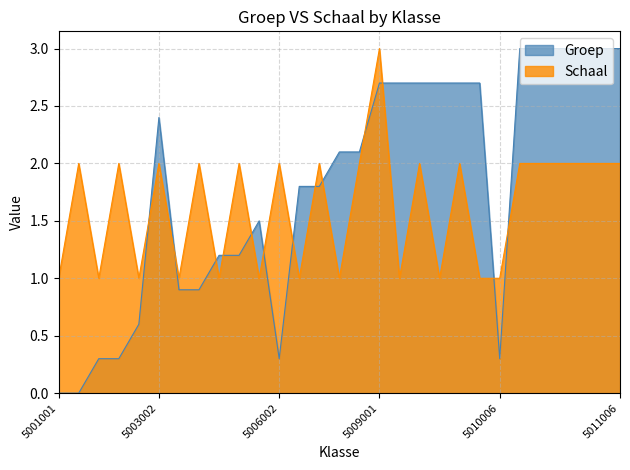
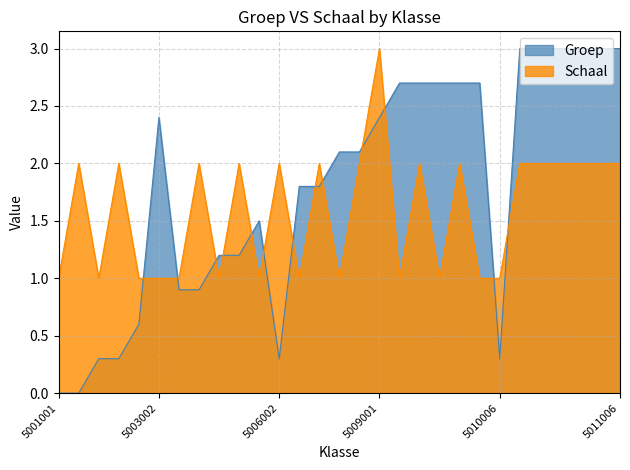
  {
    "Groep": {
      "5001001": 0.00,
      "5003002": 2.40,
      "5006002": 0.30,
-     "5009001": 2.70,
+     "5009001": 2.40,
      "5010006": 0.30,
      "5011006": 3.00
    },
    "Schaal": {
      "5001001": 1,
-     "5003002": 2,
+     "5003002": 1,
      "5006002": 2,
      "5009001": 3,
      "5010006": 1,
      "5011006": 2
    }
  }
